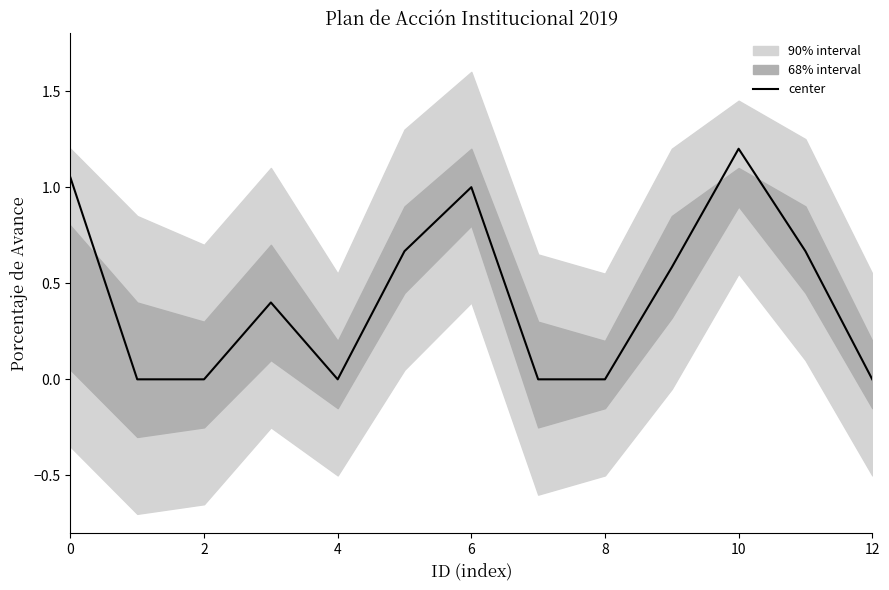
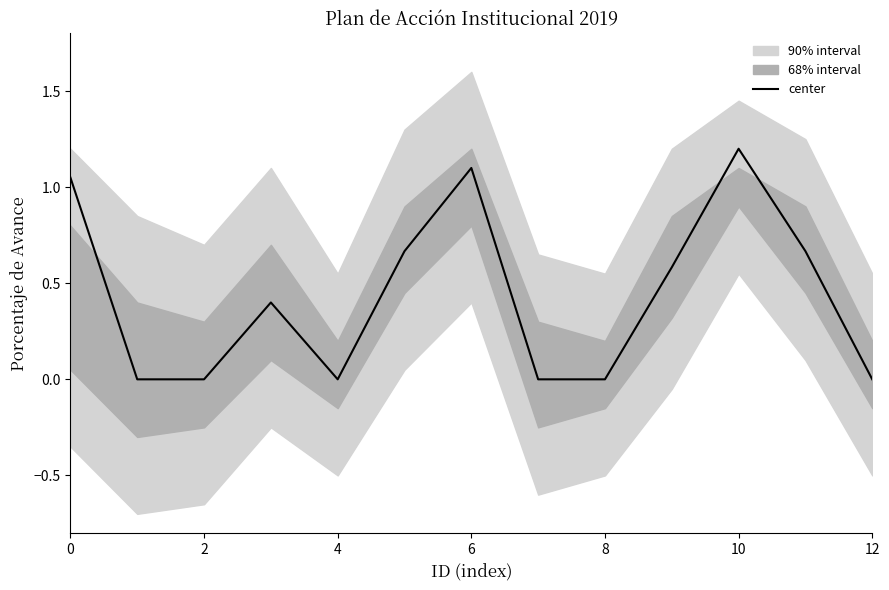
  {
    "center": {
      "0": 1.05,
      "2": 0.0,
      "4": 0.0,
-     "6": 1.0,
+     "6": 1.1,
      "8": 0.0,
      "10": 1.2,
      "12": 0.0
    }
  }
